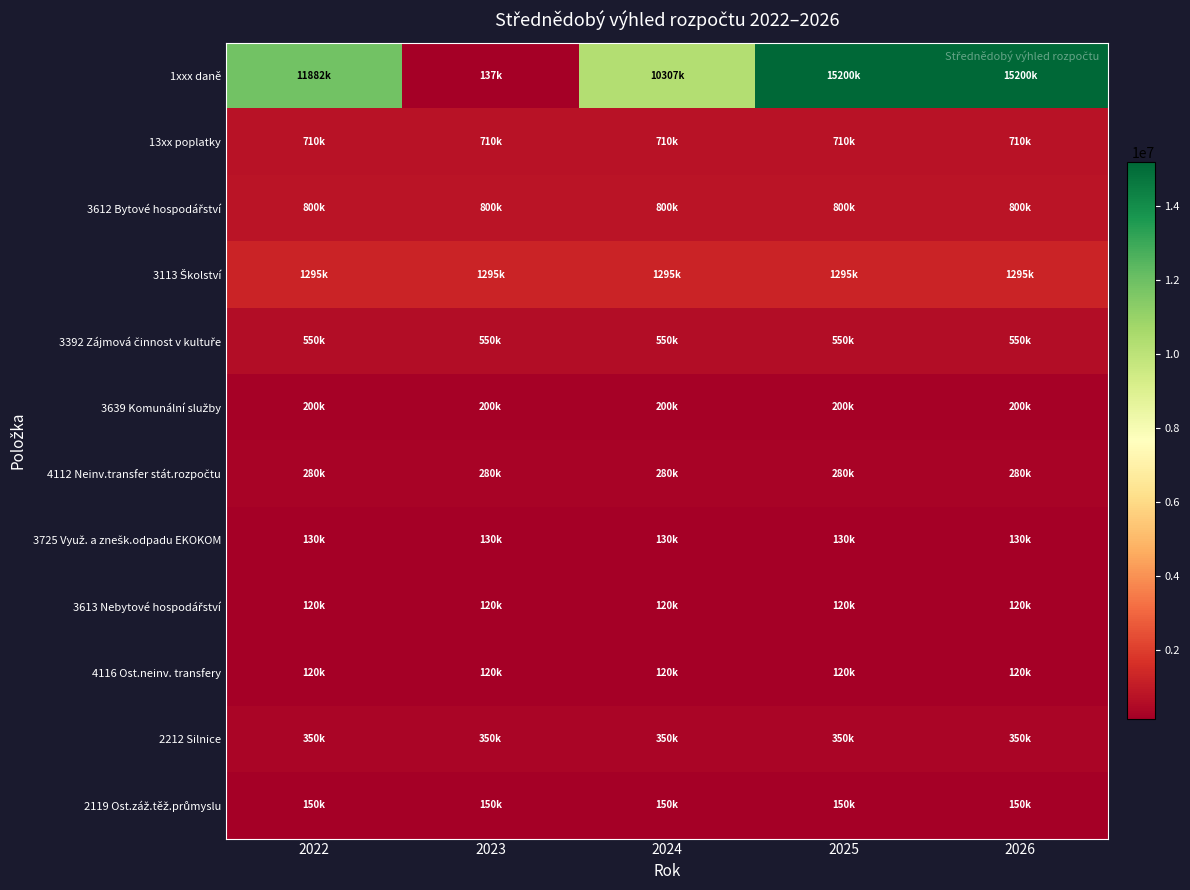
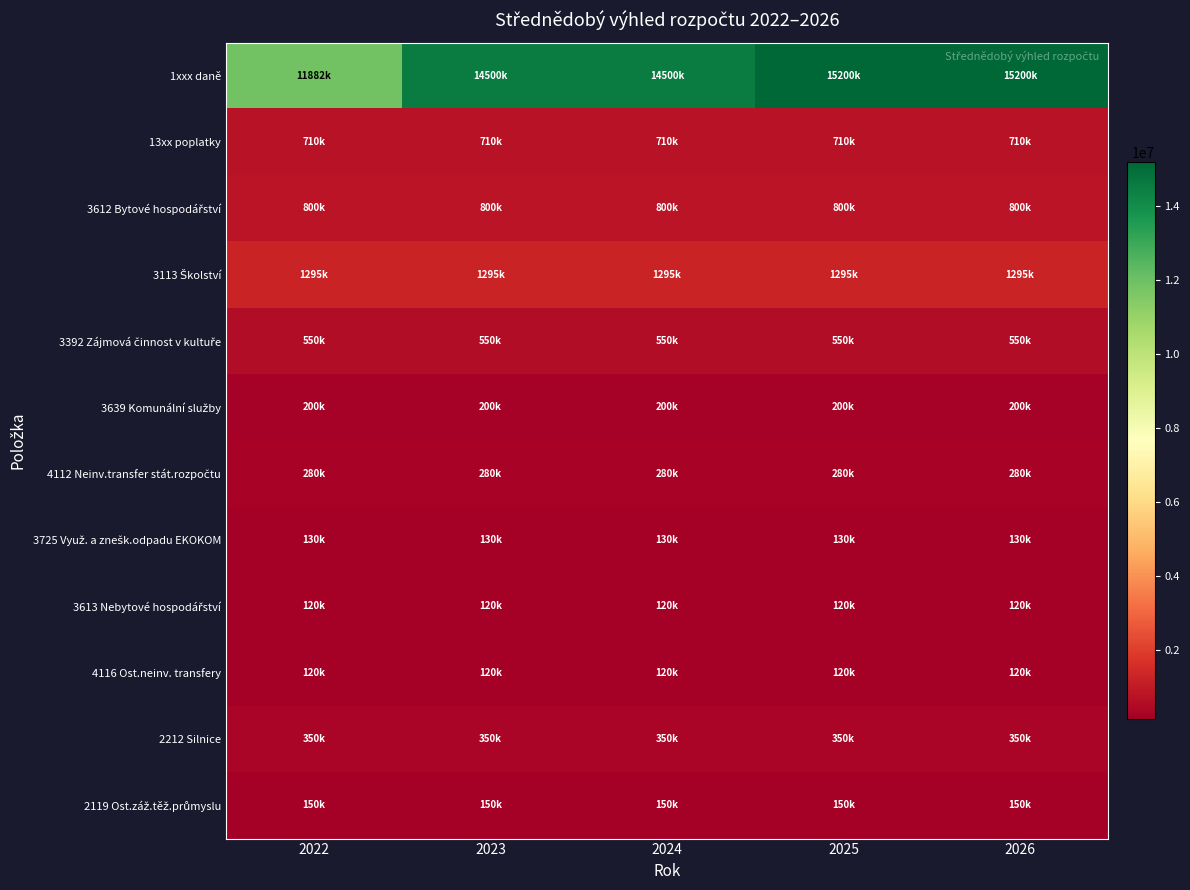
  {
    "1xxx daně": {
      "2022": "11882k",
-     "2023": "137k",
-     "2024": "10307k",
+     "2023": "14500k",
+     "2024": "14500k",
      "2025": "15200k"
    },
    "13xx poplatky": {
      "2022": "710k",
      "2023": "710k",
      "2024": "710k",
      "2025": "710k",
      "2026": "710k"
    },
    "3612 Bytové hospodářství": {
      "2022": "800k",
      "2023": "800k",
      "2024": "800k",
      "2025": "800k",
      "2026": "800k"
    },
    "3113 Školství": {
      "2022": "1295k",
      "2023": "1295k",
      "2024": "1295k",
      "2025": "1295k",
      "2026": "1295k"
    },
    "3392 Zájmová činnost v kultuře": {
      "2022": "550k",
      "2023": "550k",
      "2024": "550k",
      "2025": "550k",
      "2026": "550k"
    },
    "3639 Komunální služby": {
      "2022": "200k",
      "2023": "200k",
      "2024": "200k",
      "2025": "200k",
      "2026": "200k"
    },
    "4112 Neinv.transfer stát.rozpočtu": {
      "2022": "280k",
      "2023": "280k",
      "2024": "280k",
      "2025": "280k",
      "2026": "280k"
    },
    "3725 Využ. a znešk.odpadu EKOKOM": {
      "2022": "130k",
      "2023": "130k",
      "2024": "130k",
      "2025": "130k",
      "2026": "130k"
    },
    "3613 Nebytové hospodářství": {
      "2022": "120k",
      "2023": "120k",
      "2024": "120k",
      "2025": "120k",
      "2026": "120k"
    },
    "4116 Ost.neinv. transfery": {
      "2022": "120k",
      "2023": "120k",
      "2024": "120k",
      "2025": "120k",
      "2026": "120k"
    },
    "2212 Silnice": {
      "2022": "350k",
      "2023": "350k",
      "2024": "350k",
      "2025": "350k",
      "2026": "350k"
    },
    "2119 Ost.záž.těž.průmyslu": {
      "2022": "150k",
      "2023": "150k",
      "2024": "150k",
      "2025": "150k",
      "2026": "150k"
    }
  }
